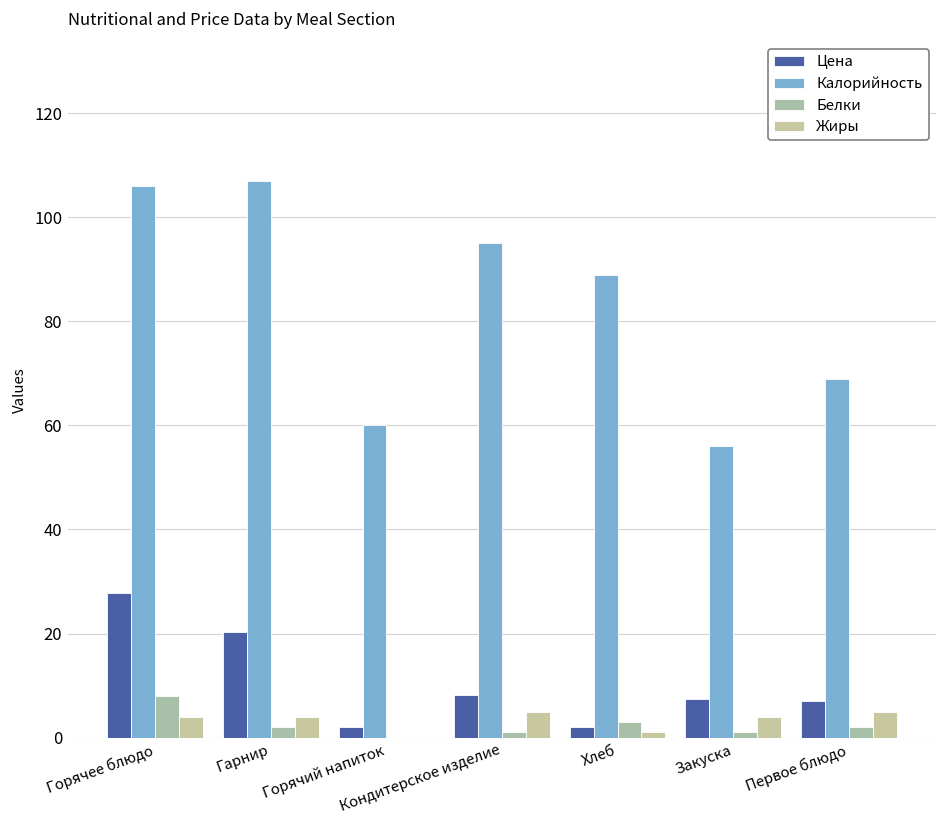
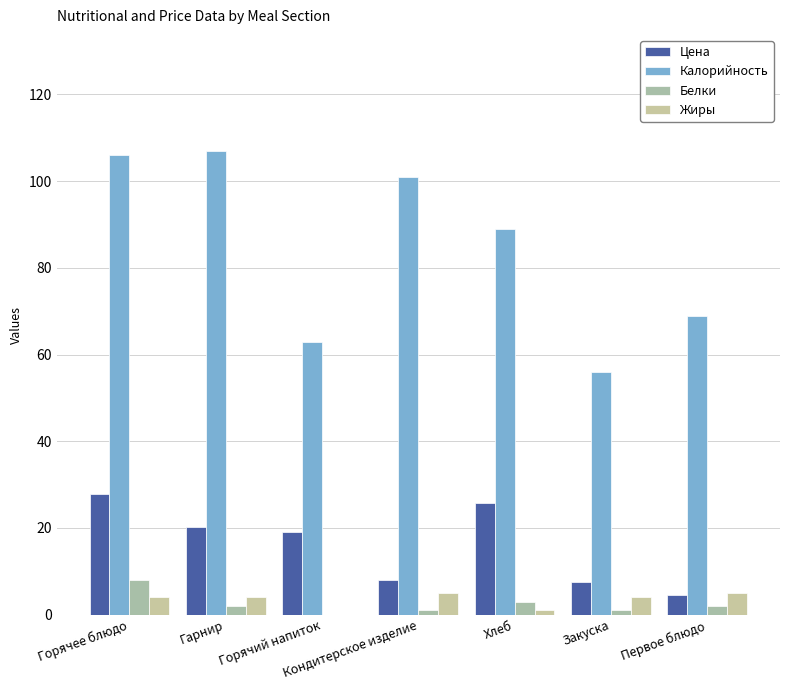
  {
    "Цена": {
      "Горячее блюдо": 28,
      "Гарнир": 20,
-     "Горячий напиток": 2,
+     "Горячий напиток": 19,
      "Кондитерское изделие": 8,
-     "Хлеб": 2,
+     "Хлеб": 26,
      "Закуска": 7,
-     "Первое блюдо": 7
+     "Первое блюдо": 4
    },
    "Калорийность": {
      "Горячее блюдо": 106,
      "Гарнир": 107,
-     "Горячий напиток": 60,
-     "Кондитерское изделие": 95,
+     "Горячий напиток": 63,
+     "Кондитерское изделие": 101,
      "Хлеб": 89,
      "Закуска": 56,
      "Первое блюдо": 69
    }
  }
